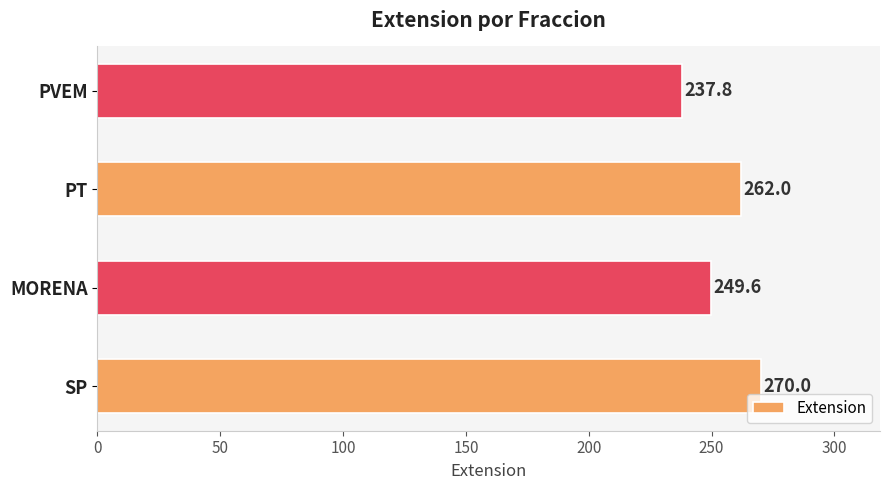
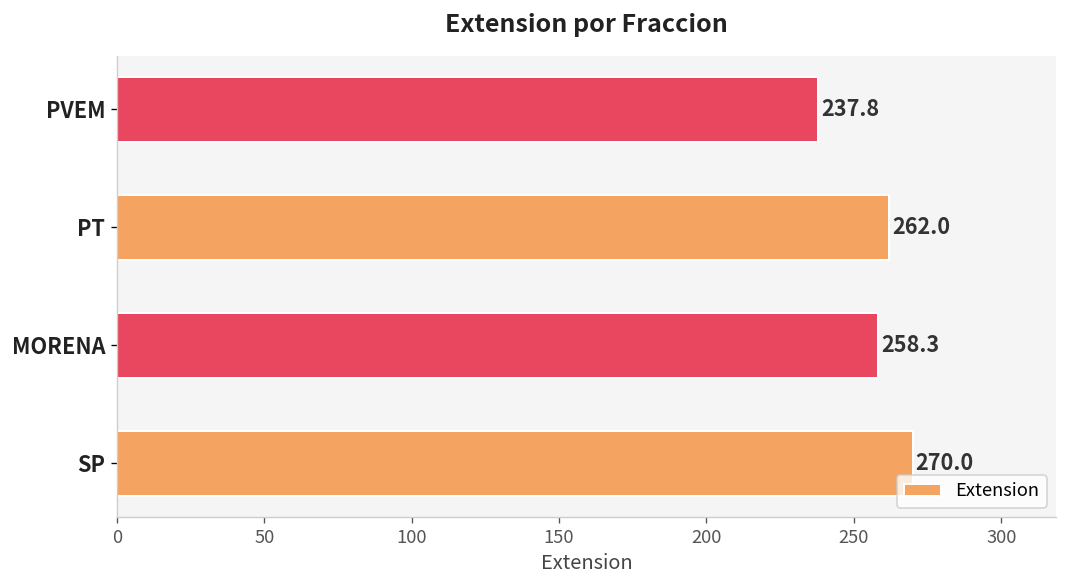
  {
    "PVEM": 237.8,
    "PT": 262.0,
-   "MORENA": 249.6
+   "MORENA": 258.3
  }
